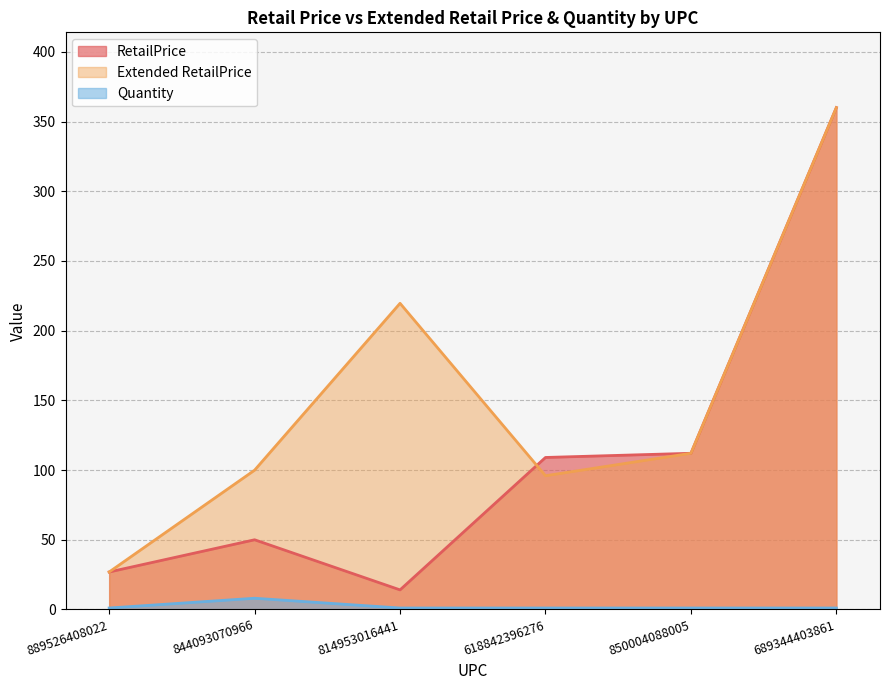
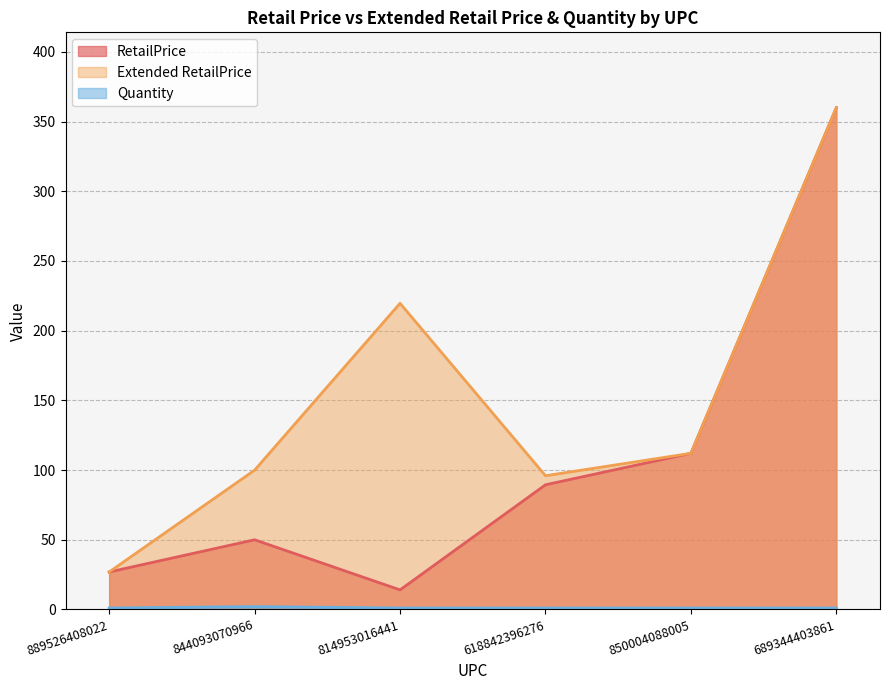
  {
    "RetailPrice": {
      "844093070966": 50,
      "814953016441": 14,
-     "618842396276": 109
+     "618842396276": 89
    },
    "Extended RetailPrice": {
      "844093070966": 100,
      "814953016441": 220,
      "618842396276": 96
    },
    "Quantity": {
      "889526408022": 1,
-     "844093070966": 8,
+     "844093070966": 2,
      "814953016441": 1,
      "618842396276": 1,
      "850004088005": 1,
      "689344403861": 1
    }
  }
